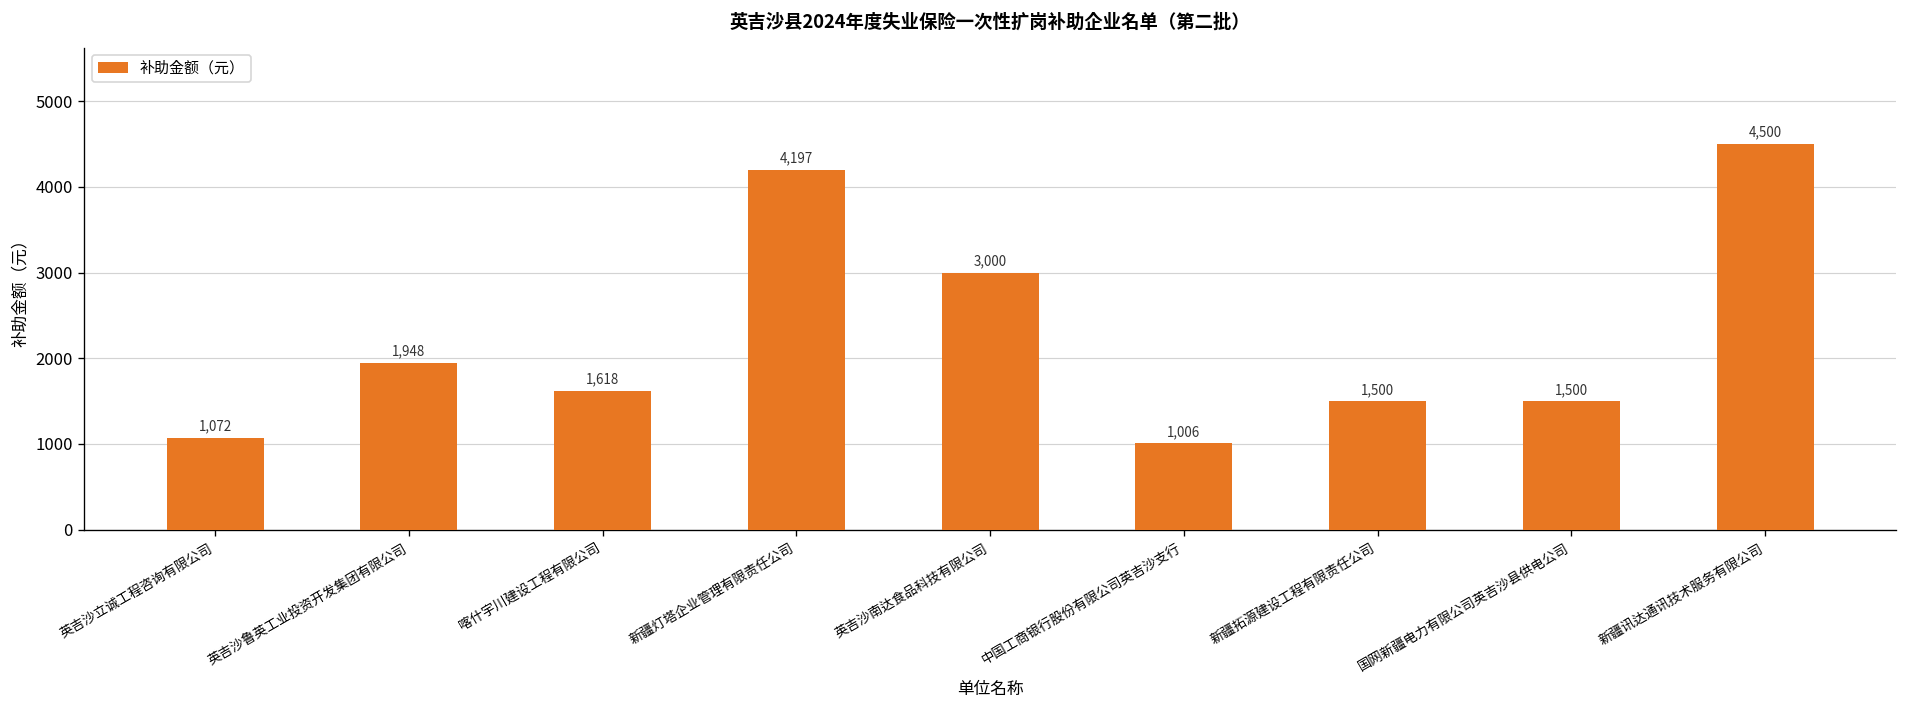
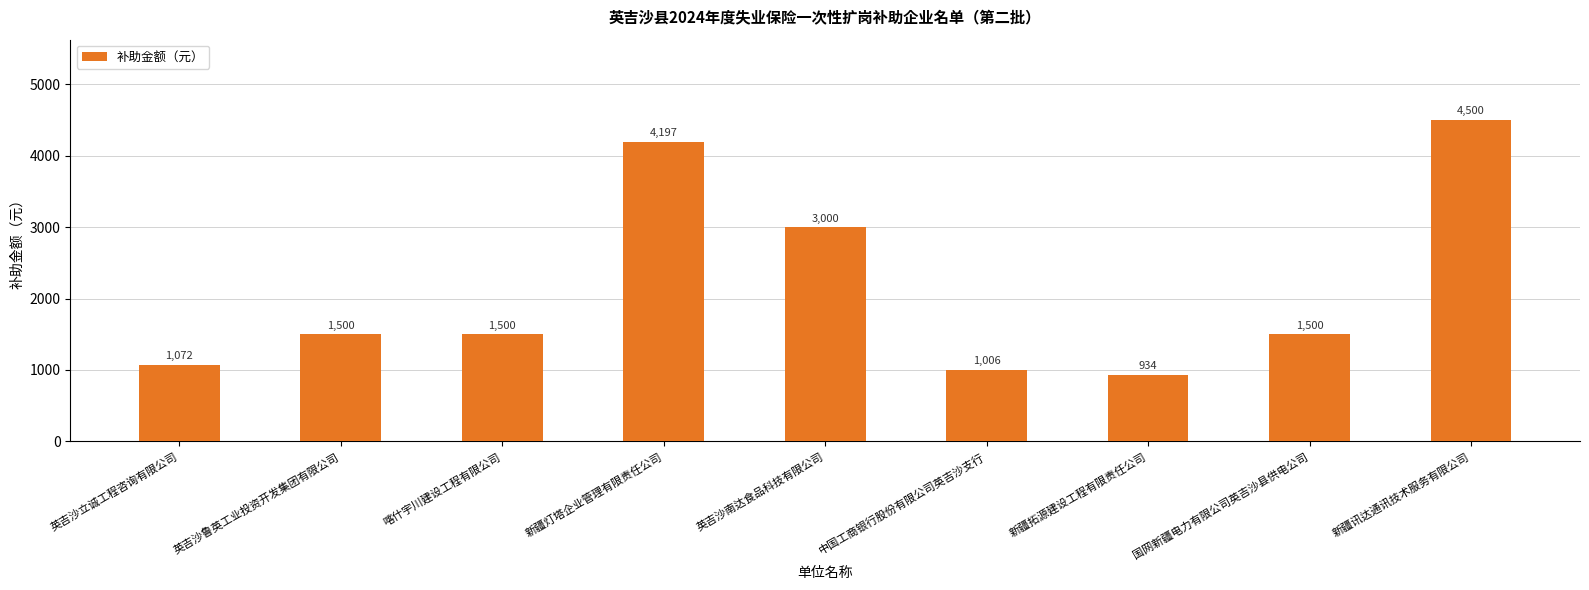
  {
    "英吉沙立诚工程咨询有限公司": "1,072",
-   "英吉沙鲁英工业投资开发集团有限公司": "1,948",
-   "喀什宇川建设工程有限公司": "1,618",
+   "英吉沙鲁英工业投资开发集团有限公司": "1,500",
+   "喀什宇川建设工程有限公司": "1,500",
    "新疆灯塔企业管理有限责任公司": "4,197",
    "英吉沙南达食品科技有限公司": "3,000",
    "中国工商银行股份有限公司英吉沙支行": "1,006",
-   "新疆拓源建设工程有限责任公司": "1,500",
+   "新疆拓源建设工程有限责任公司": "934",
    "国网新疆电力有限公司英吉沙县供电公司": "1,500",
    "新疆讯达通讯技术服务有限公司": "4,500"
  }
